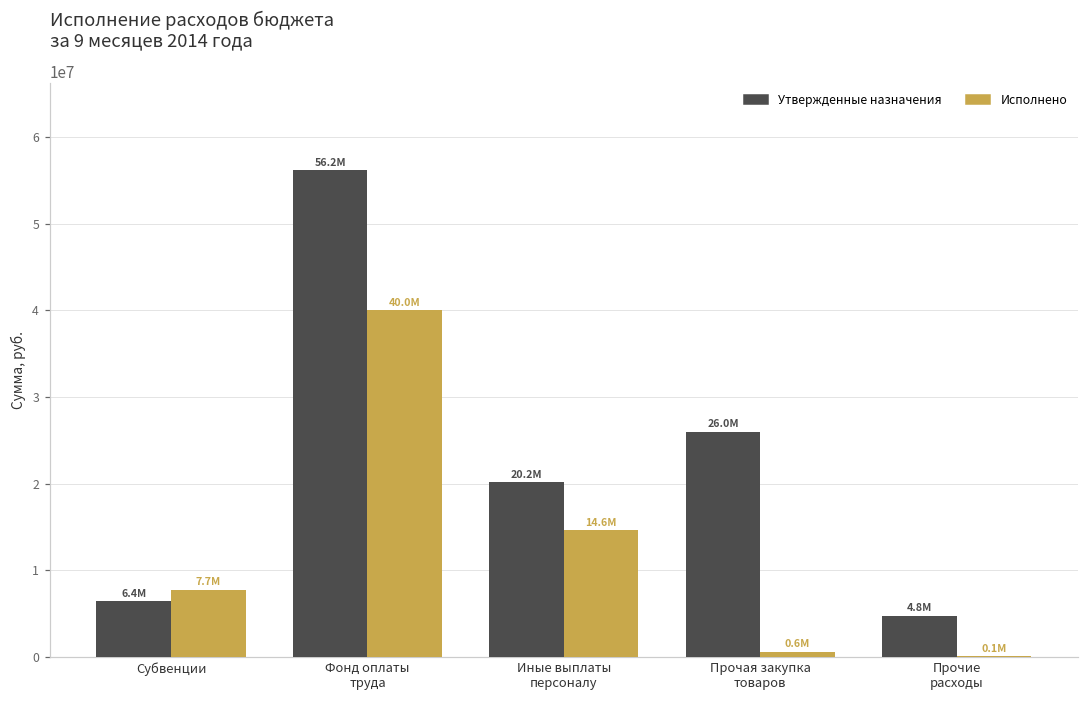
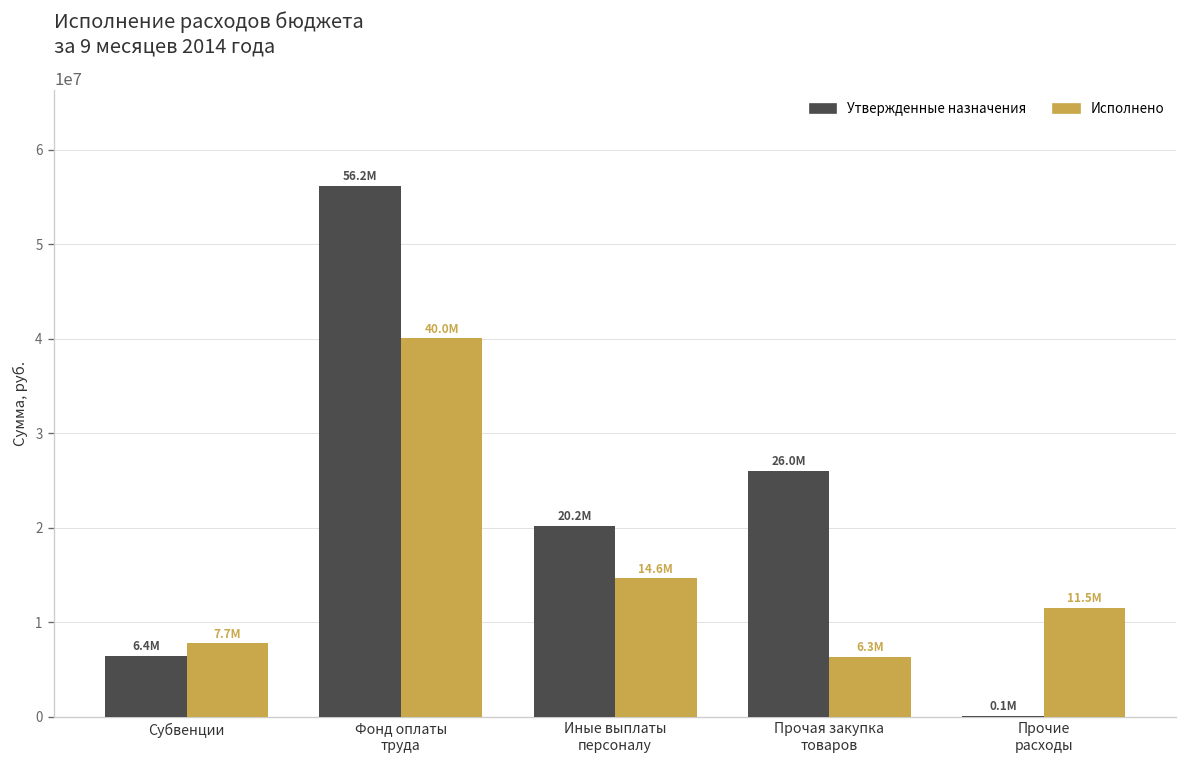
  {
    "Утвержденные назначения": {
      "Субвенции": "6.4M",
      "Фонд оплаты труда": "56.2M",
      "Иные выплаты персоналу": "20.2M",
      "Прочая закупка товаров": "26.0M",
-     "Прочие расходы": "4.8M"
+     "Прочие расходы": "0.1M"
    },
    "Исполнено": {
      "Субвенции": "7.7M",
      "Фонд оплаты труда": "40.0M",
      "Иные выплаты персоналу": "14.6M",
-     "Прочая закупка товаров": "0.6M",
-     "Прочие расходы": "0.1M"
+     "Прочая закупка товаров": "6.3M",
+     "Прочие расходы": "11.5M"
    }
  }
